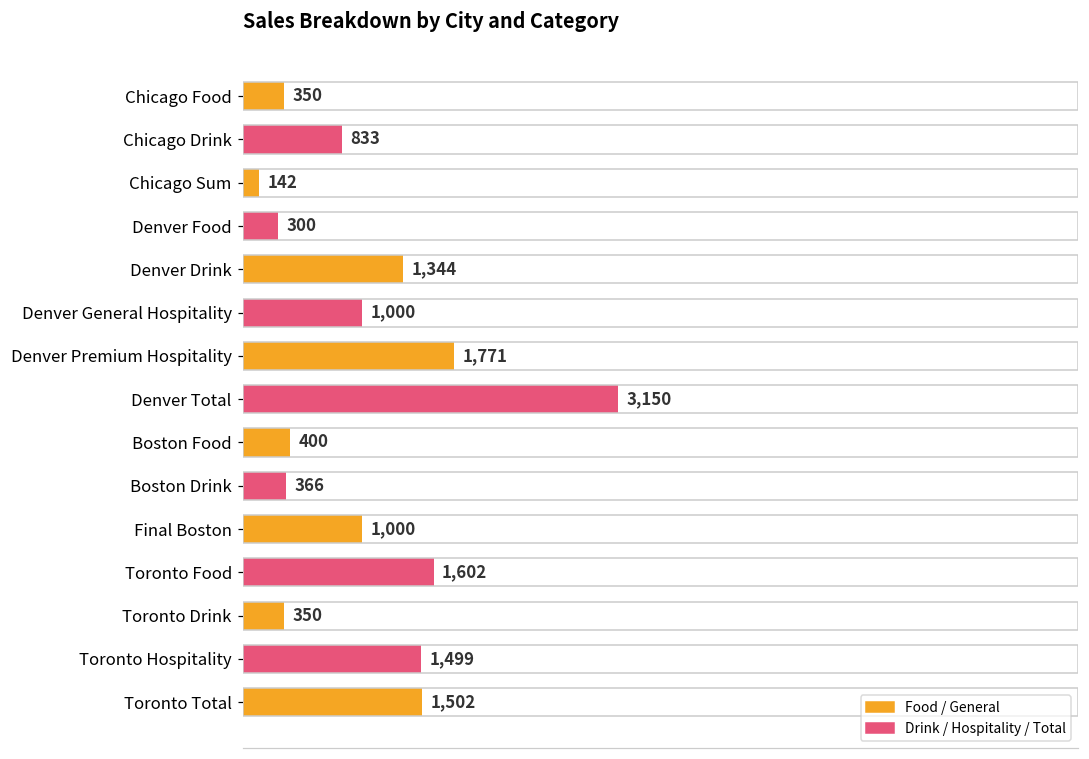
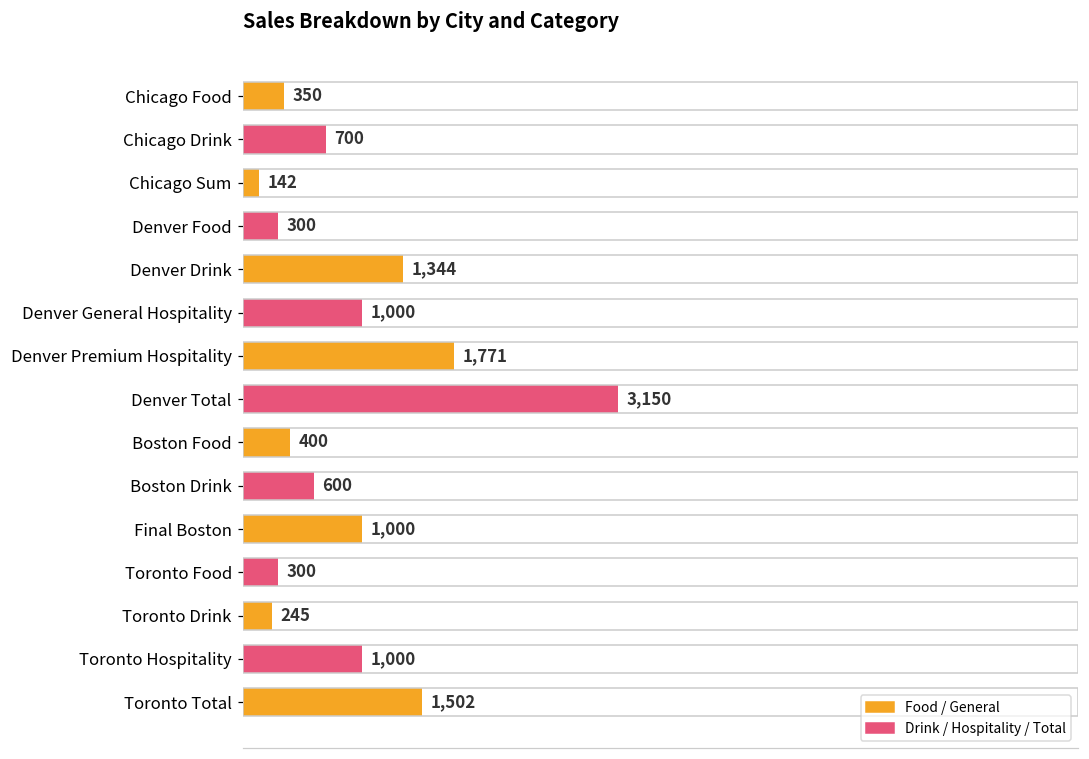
  {
    "Chicago Food": "350",
-   "Chicago Drink": "833",
+   "Chicago Drink": "700",
    "Chicago Sum": "142",
    "Denver Food": "300",
    "Denver Drink": "1,344",
    "Denver General Hospitality": "1,000",
    "Denver Premium Hospitality": "1,771",
    "Denver Total": "3,150",
    "Boston Food": "400",
-   "Boston Drink": "366",
+   "Boston Drink": "600",
    "Final Boston": "1,000",
-   "Toronto Food": "1,602",
-   "Toronto Drink": "350",
-   "Toronto Hospitality": "1,499",
+   "Toronto Food": "300",
+   "Toronto Drink": "245",
+   "Toronto Hospitality": "1,000",
    "Toronto Total": "1,502"
  }
